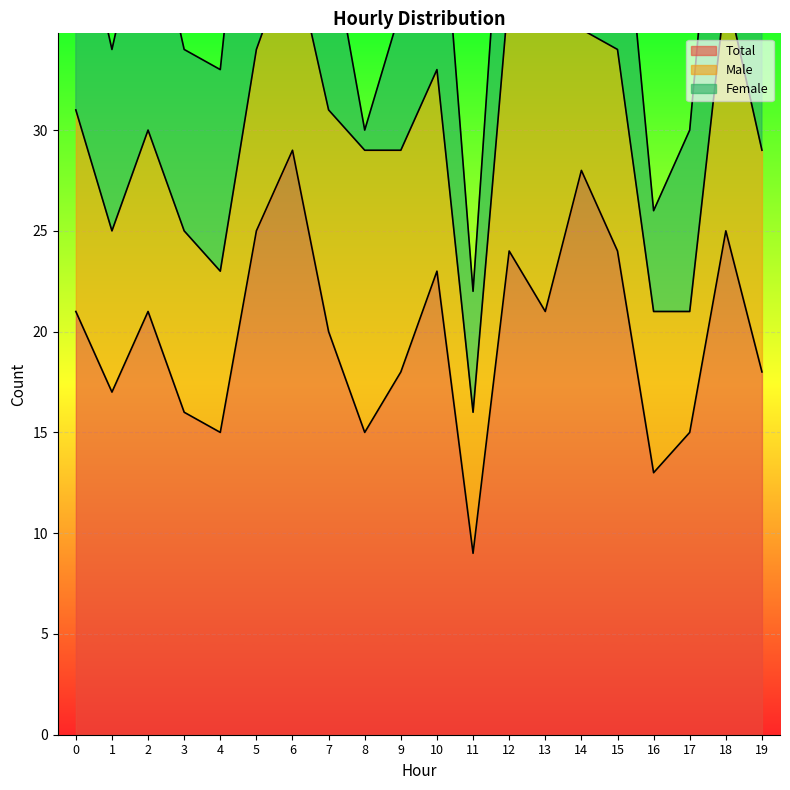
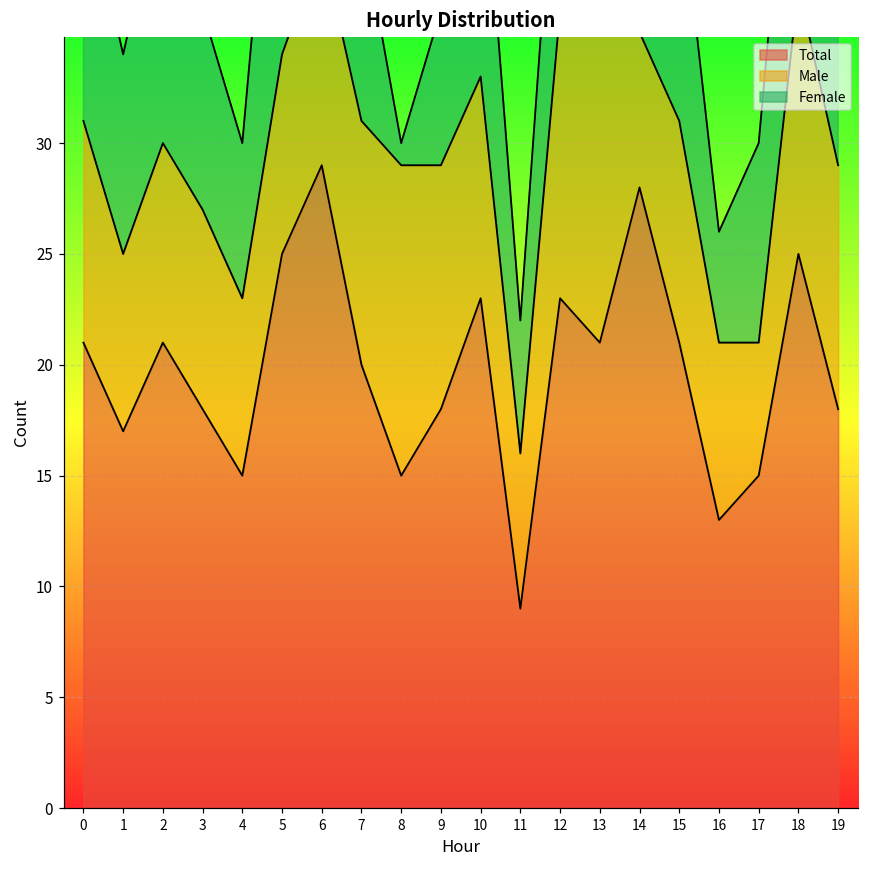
  {
    "Total": {
      "0": 21,
      "1": 17,
      "2": 21,
-     "3": 16,
+     "3": 18,
      "4": 15,
      "5": 25,
      "6": 29,
      "7": 20,
      "8": 15,
      "9": 18,
      "10": 23,
      "11": 9,
-     "12": 24,
+     "12": 23,
      "13": 21,
      "14": 28,
-     "15": 24,
+     "15": 21,
      "16": 13,
      "17": 15,
      "18": 25,
      "19": 18
    },
    "Male": {
      "0": 10,
      "1": 8,
      "2": 9,
      "3": 9,
      "4": 8,
      "5": 9,
      "7": 11,
      "8": 14,
      "9": 11,
      "10": 10,
      "11": 7,
      "15": 10,
      "16": 8,
      "17": 6,
      "19": 11
    },
    "Female": {
      "1": 9,
-     "4": 10,
+     "4": 7,
      "8": 1,
      "11": 6,
      "16": 5,
      "17": 9
    }
  }
